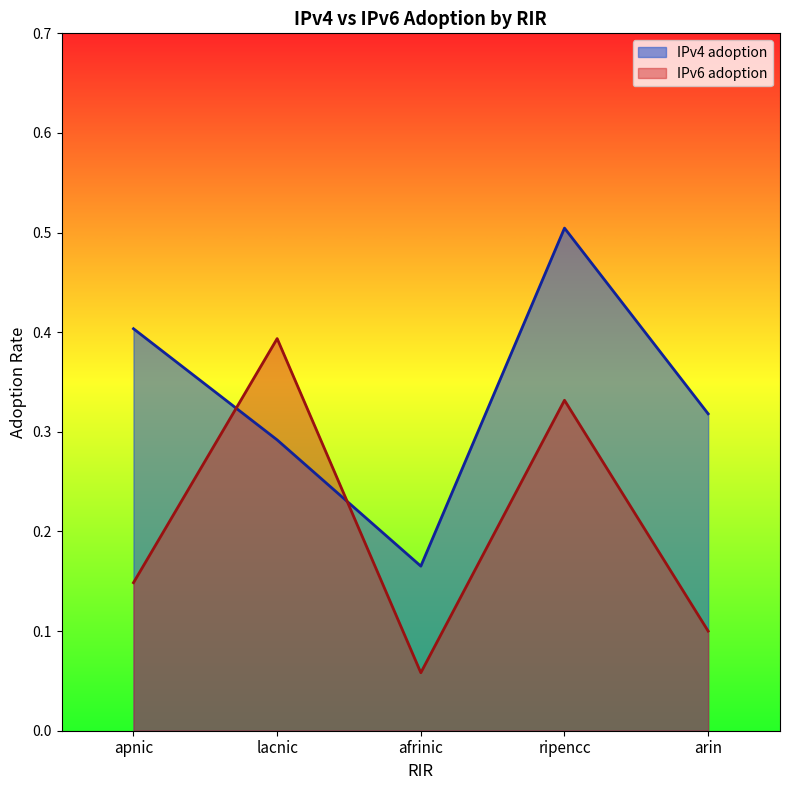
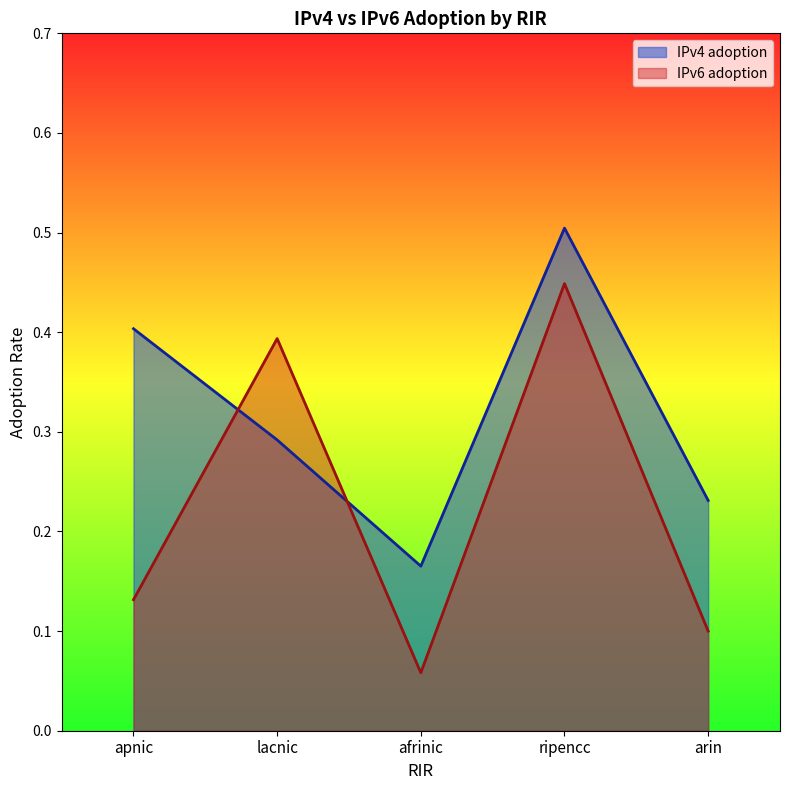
  {
    "IPv4 adoption": {
      "apnic": 0.40,
      "lacnic": 0.29,
      "afrinic": 0.17,
      "ripencc": 0.50,
-     "arin": 0.32
+     "arin": 0.23
    },
    "IPv6 adoption": {
-     "apnic": 0.15,
+     "apnic": 0.13,
      "lacnic": 0.39,
      "afrinic": 0.06,
-     "ripencc": 0.33,
+     "ripencc": 0.45,
      "arin": 0.10
    }
  }
